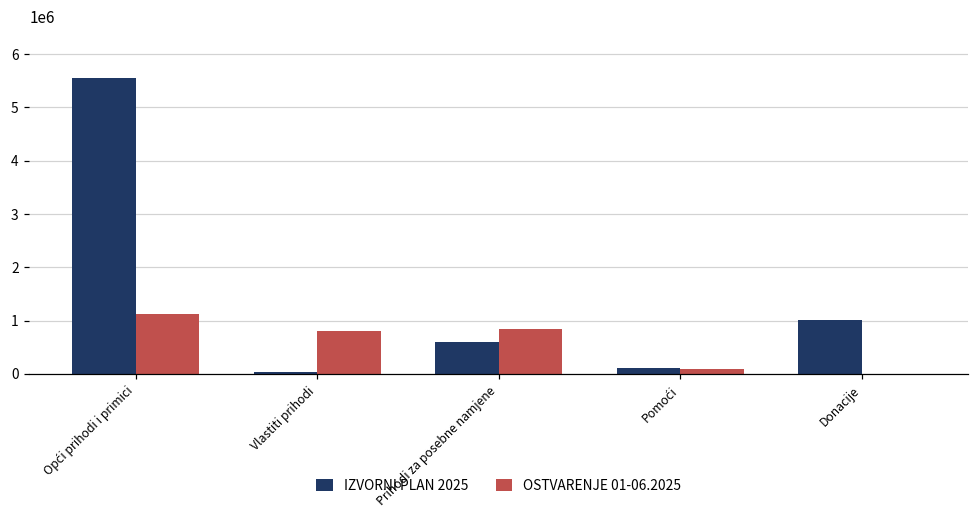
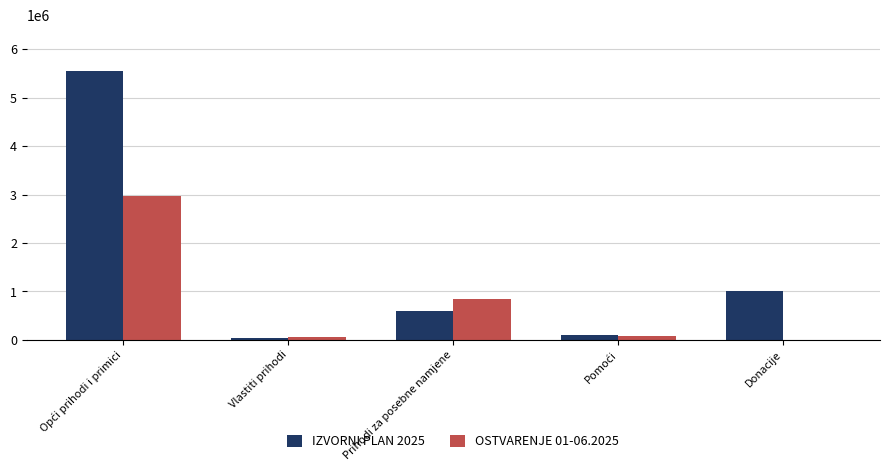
  {
    "IZVORNI PLAN 2025": {
      "Opći prihodi i primici": 5600000,
      "Prihodi za posebne namjene": 600000,
      "Pomoći": 100000,
      "Donacije": 1000000
    },
    "OSTVARENJE 01-06.2025": {
-     "Opći prihodi i primici": 1100000,
-     "Vlastiti prihodi": 800000,
+     "Opći prihodi i primici": 3000000,
+     "Vlastiti prihodi": 100000,
      "Prihodi za posebne namjene": 800000,
      "Pomoći": 100000
    }
  }
